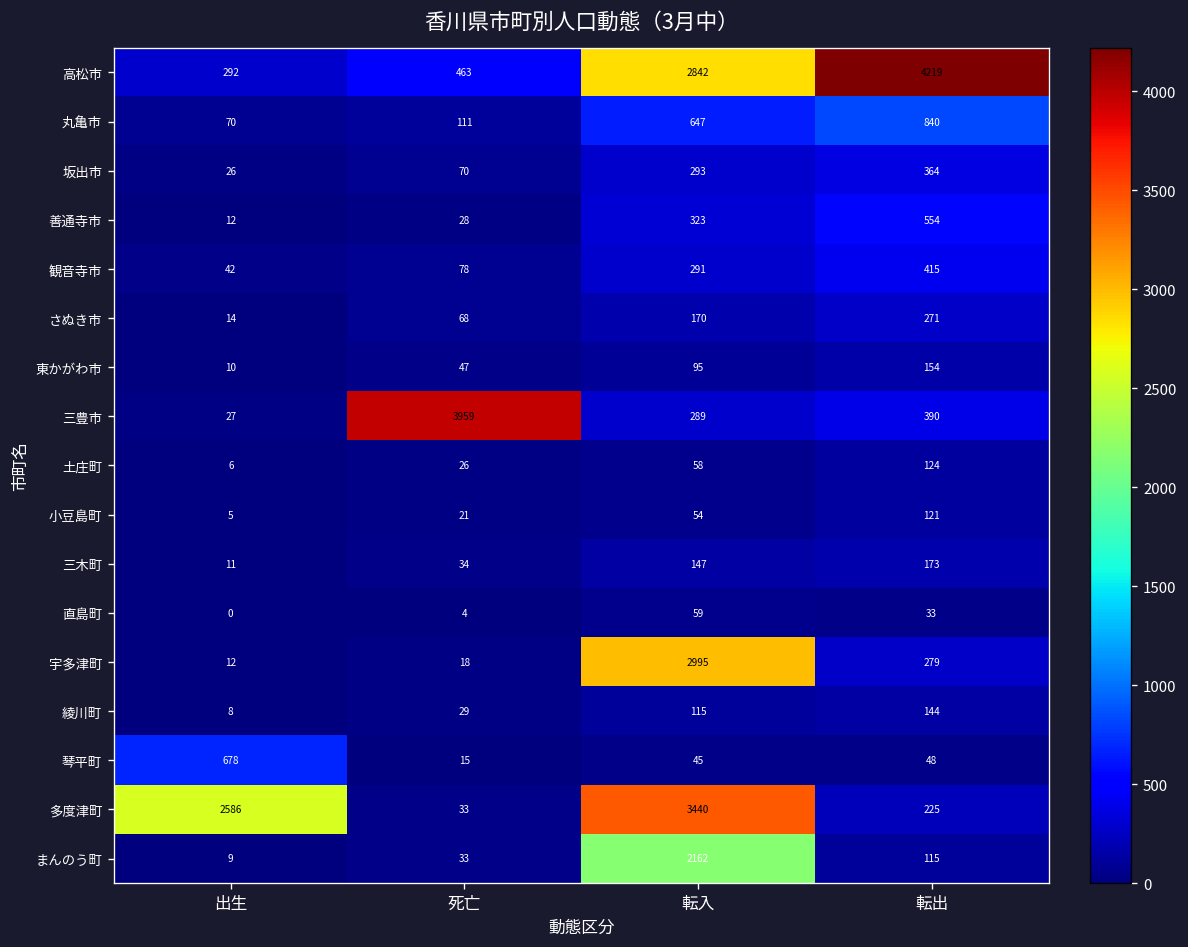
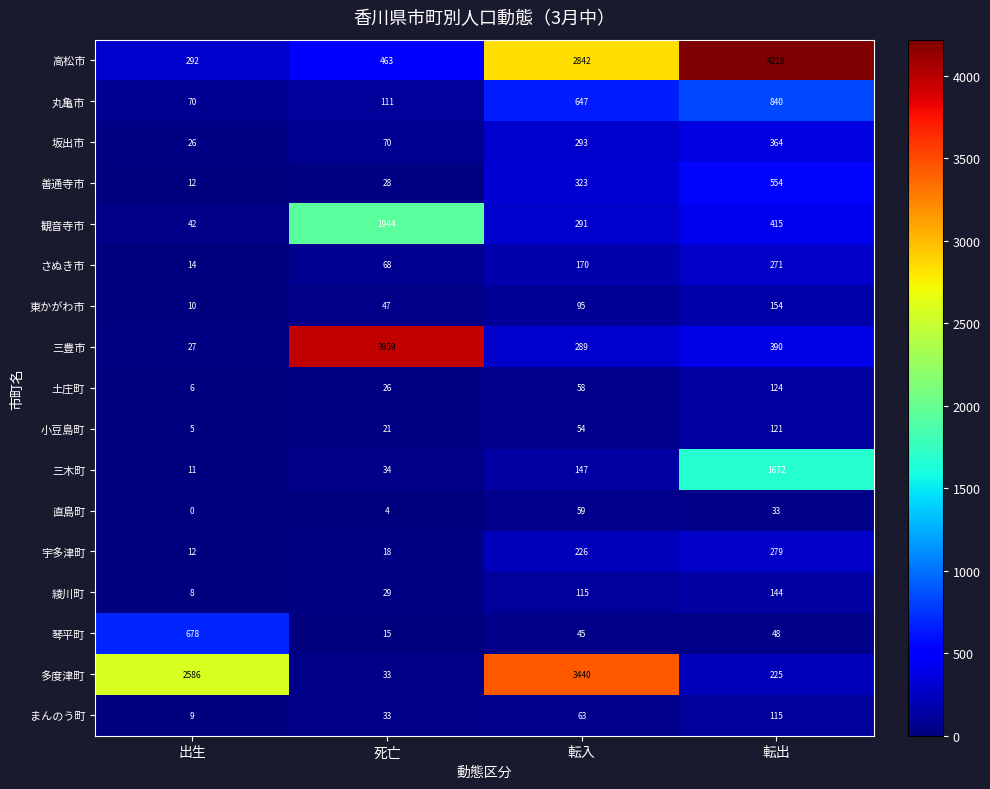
  {
    "高松市": {
      "出生": 292,
      "死亡": 463,
      "転入": 2842,
      "転出": 4219
    },
    "丸亀市": {
      "出生": 70,
      "死亡": 111,
      "転入": 647,
      "転出": 840
    },
    "坂出市": {
      "出生": 26,
      "死亡": 70,
      "転入": 293,
      "転出": 364
    },
    "善通寺市": {
      "出生": 12,
      "死亡": 28,
      "転入": 323,
      "転出": 554
    },
    "観音寺市": {
      "出生": 42,
-     "死亡": 78,
+     "死亡": 1944,
      "転入": 291,
      "転出": 415
    },
    "さぬき市": {
      "出生": 14,
      "死亡": 68,
      "転入": 170,
      "転出": 271
    },
    "東かがわ市": {
      "出生": 10,
      "死亡": 47,
      "転入": 95,
      "転出": 154
    },
    "三豊市": {
      "出生": 27,
      "死亡": 3959,
      "転入": 289,
      "転出": 390
    },
    "土庄町": {
      "出生": 6,
      "死亡": 26,
      "転入": 58,
      "転出": 124
    },
    "小豆島町": {
      "出生": 5,
      "死亡": 21,
      "転入": 54,
      "転出": 121
    },
    "三木町": {
      "出生": 11,
      "死亡": 34,
      "転入": 147,
-     "転出": 173
+     "転出": 1672
    },
    "直島町": {
      "出生": 0,
      "死亡": 4,
      "転入": 59,
      "転出": 33
    },
    "宇多津町": {
      "出生": 12,
      "死亡": 18,
-     "転入": 2995,
+     "転入": 226,
      "転出": 279
    },
    "綾川町": {
      "出生": 8,
      "死亡": 29,
      "転入": 115,
      "転出": 144
    },
    "琴平町": {
      "出生": 678,
      "死亡": 15,
      "転入": 45,
      "転出": 48
    },
    "多度津町": {
      "出生": 2586,
      "死亡": 33,
      "転入": 3440,
      "転出": 225
    },
    "まんのう町": {
      "出生": 9,
      "死亡": 33,
-     "転入": 2162,
+     "転入": 63,
      "転出": 115
    }
  }
